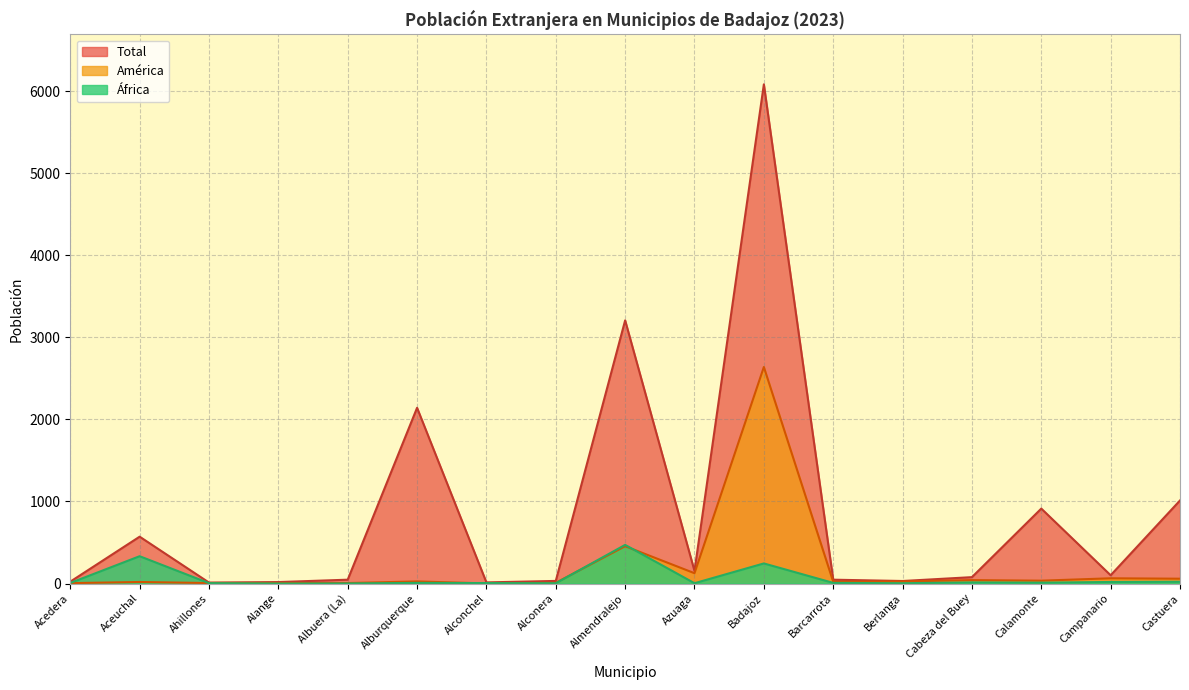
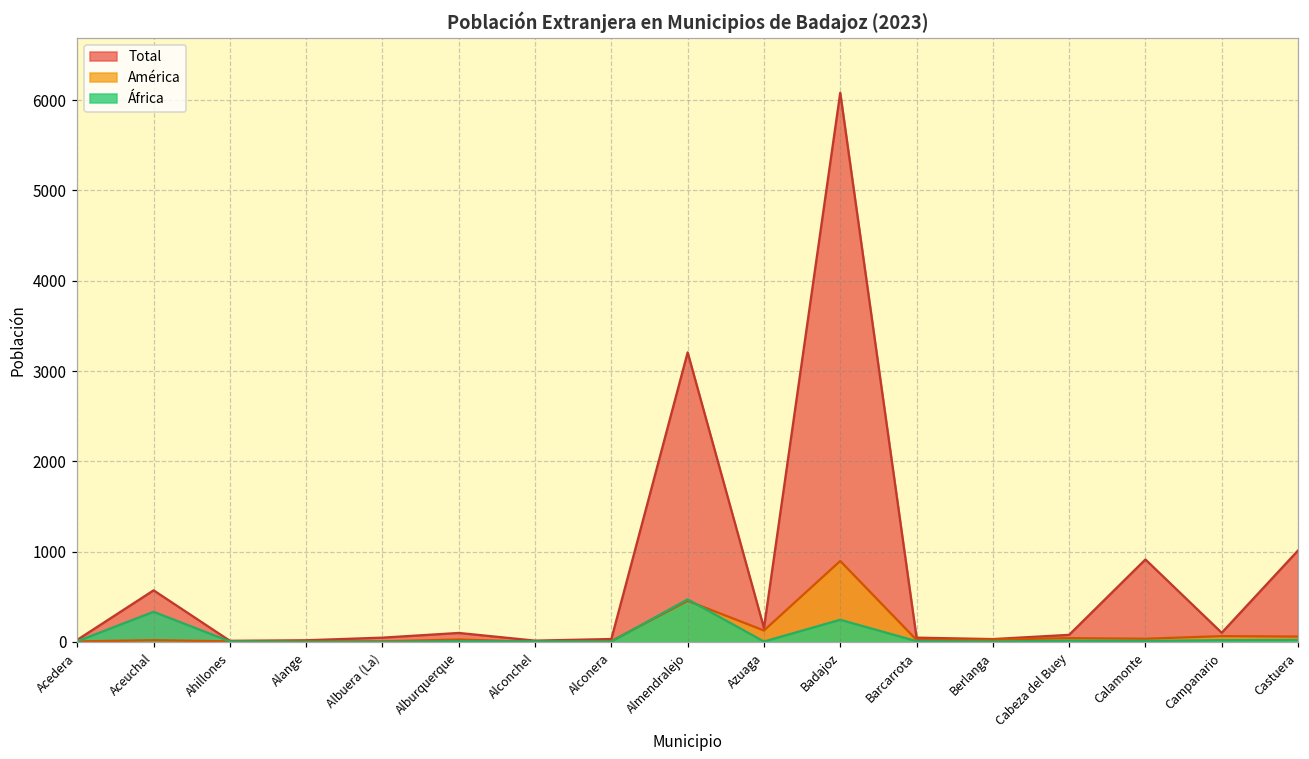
  {
    "Total": {
      "Aceuchal": 600,
      "Albuera (La)": 0,
-     "Alburquerque": 2100,
+     "Alburquerque": 100,
      "Almendralejo": 3200,
      "Badajoz": 6100,
      "Cabeza del Buey": 100,
      "Calamonte": 900,
      "Campanario": 100,
      "Castuera": 1000
    },
    "América": {
      "Aceuchal": 0,
-     "Badajoz": 2600,
+     "Badajoz": 900,
      "Campanario": 100,
      "Castuera": 100
    },
    "África": {
      "Aceuchal": 300,
      "Azuaga": 0,
      "Badajoz": 200,
      "Campanario": 0,
      "Castuera": 0
    }
  }
